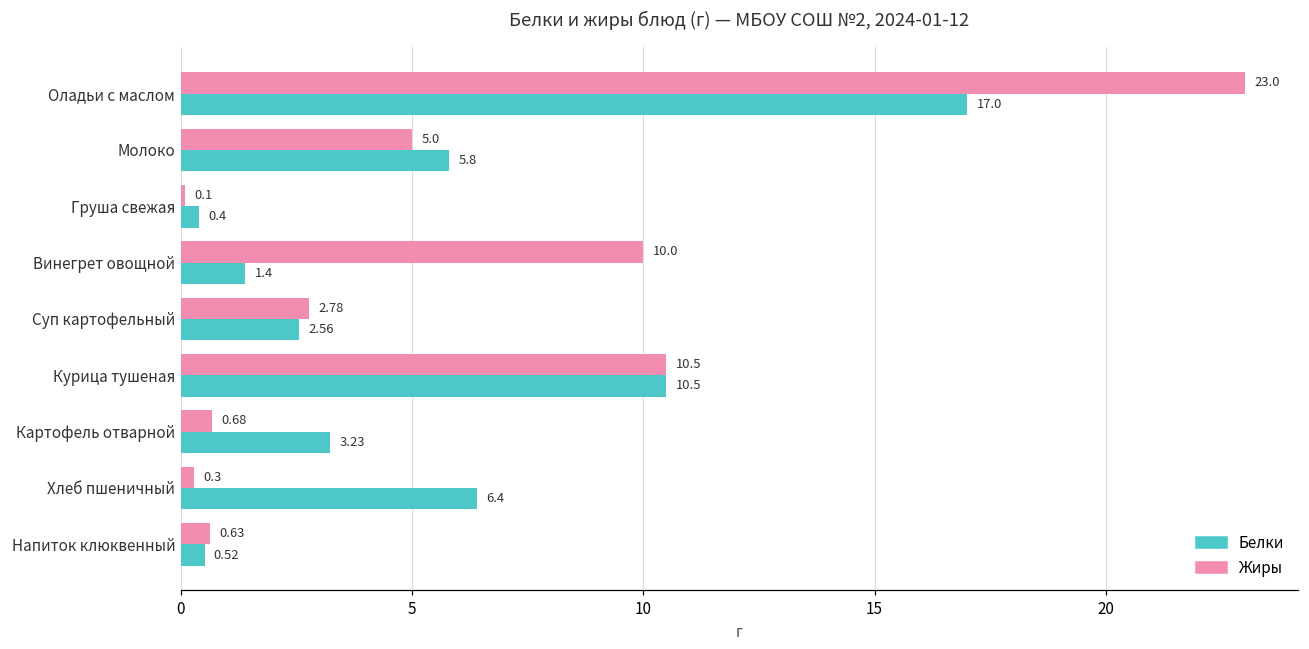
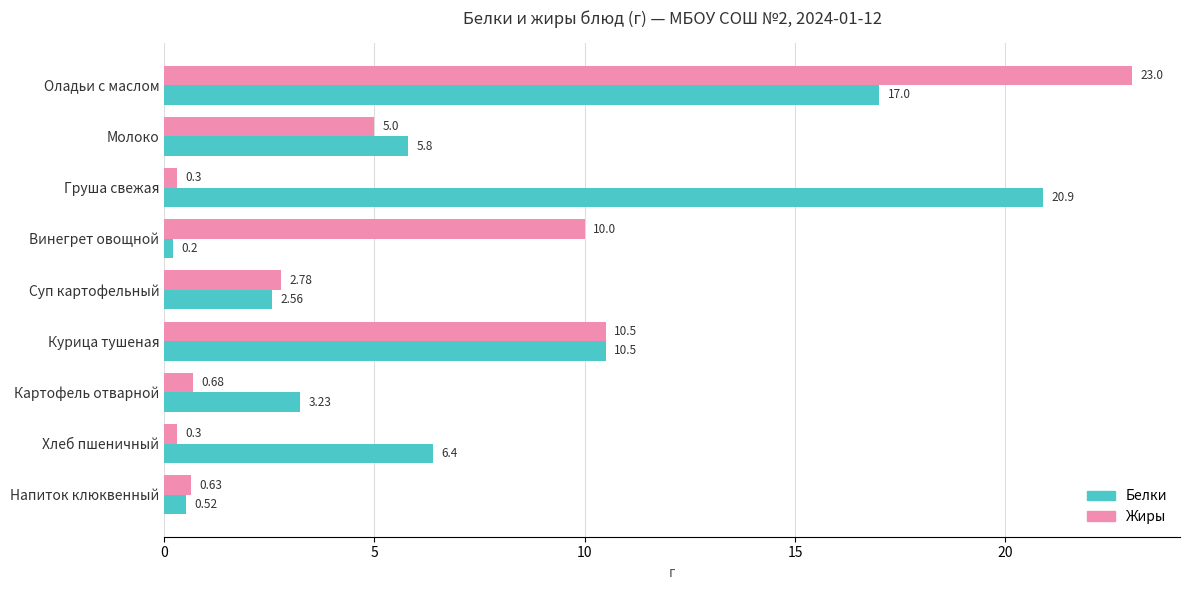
  {
    "Белки": {
      "Оладьи с маслом": 17.0,
      "Молоко": 5.8,
-     "Груша свежая": 0.4,
-     "Винегрет овощной": 1.4,
+     "Груша свежая": 20.9,
+     "Винегрет овощной": 0.2,
      "Суп картофельный": 2.56,
      "Курица тушеная": 10.5,
      "Картофель отварной": 3.23,
      "Хлеб пшеничный": 6.4,
      "Напиток клюквенный": 0.52
    },
    "Жиры": {
      "Оладьи с маслом": 23.0,
      "Молоко": 5.0,
-     "Груша свежая": 0.1,
+     "Груша свежая": 0.3,
      "Винегрет овощной": 10.0,
      "Суп картофельный": 2.78,
      "Курица тушеная": 10.5,
      "Картофель отварной": 0.68,
      "Хлеб пшеничный": 0.3,
      "Напиток клюквенный": 0.63
    }
  }
